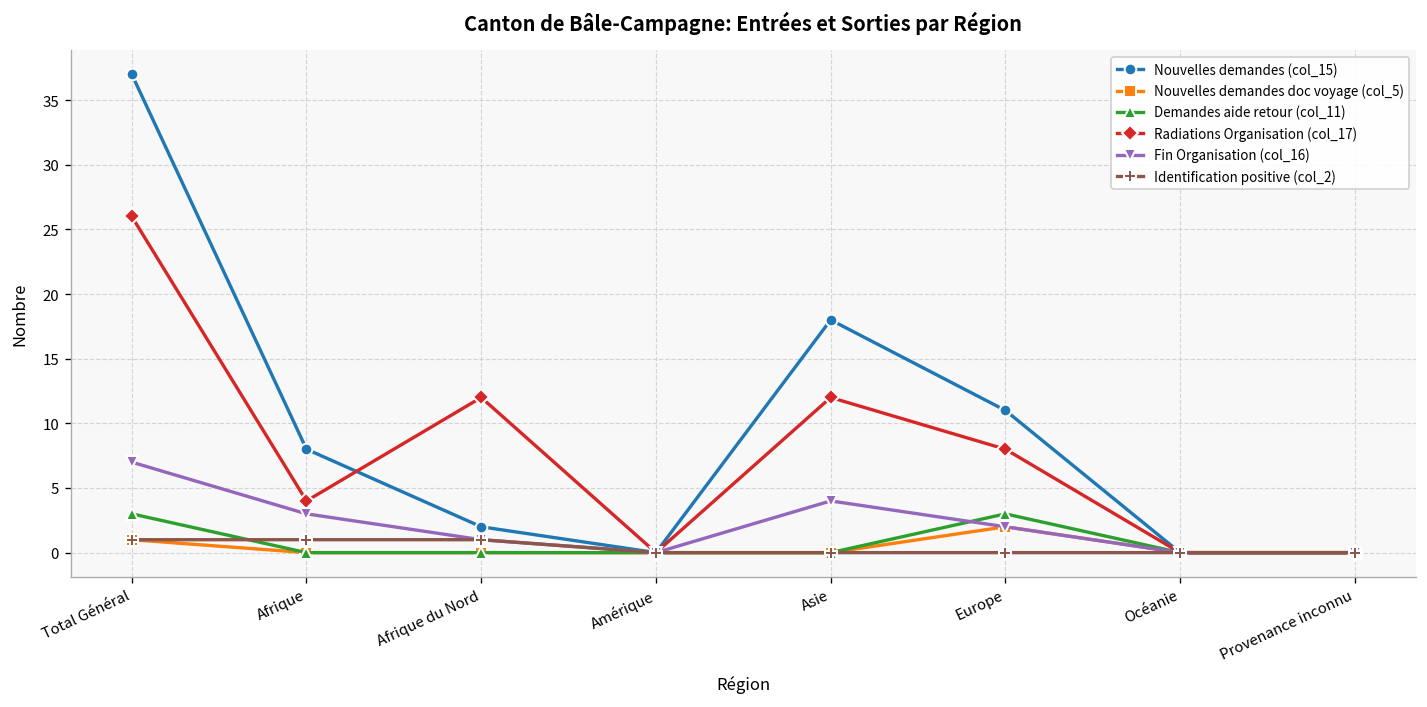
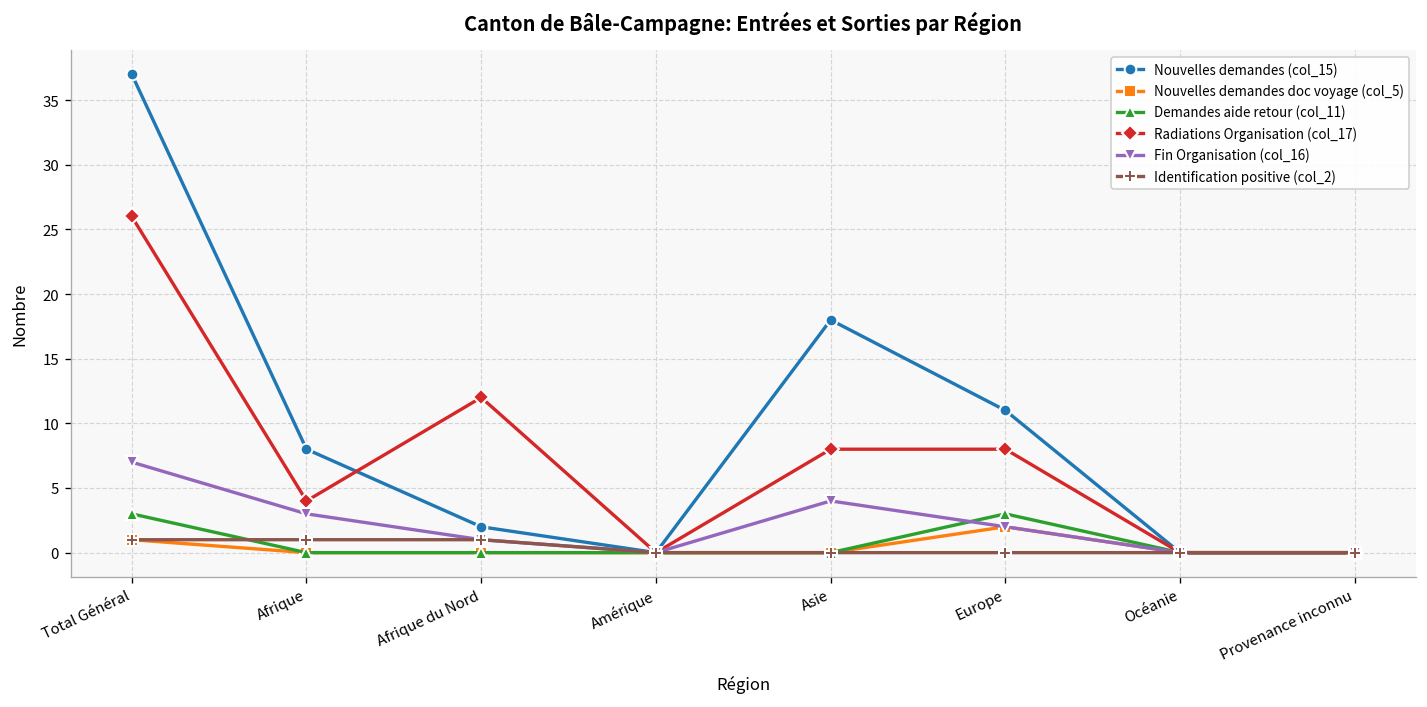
  {
    "Nouvelles demandes (col_15)": {
      "Total Général": 37,
      "Afrique": 8,
      "Afrique du Nord": 2,
      "Asie": 18,
      "Europe": 11
    },
    "Demandes aide retour (col_11)": {
      "Total Général": 3,
      "Europe": 3
    },
    "Radiations Organisation (col_17)": {
      "Total Général": 26,
      "Afrique": 4,
      "Afrique du Nord": 12,
-     "Asie": 12,
+     "Asie": 8,
      "Europe": 8
    },
    "Fin Organisation (col_16)": {
      "Total Général": 7,
      "Afrique": 3,
      "Asie": 4
    },
    "Identification positive (col_2)": {
      "Afrique": 1,
      "Europe": 0
    }
  }
